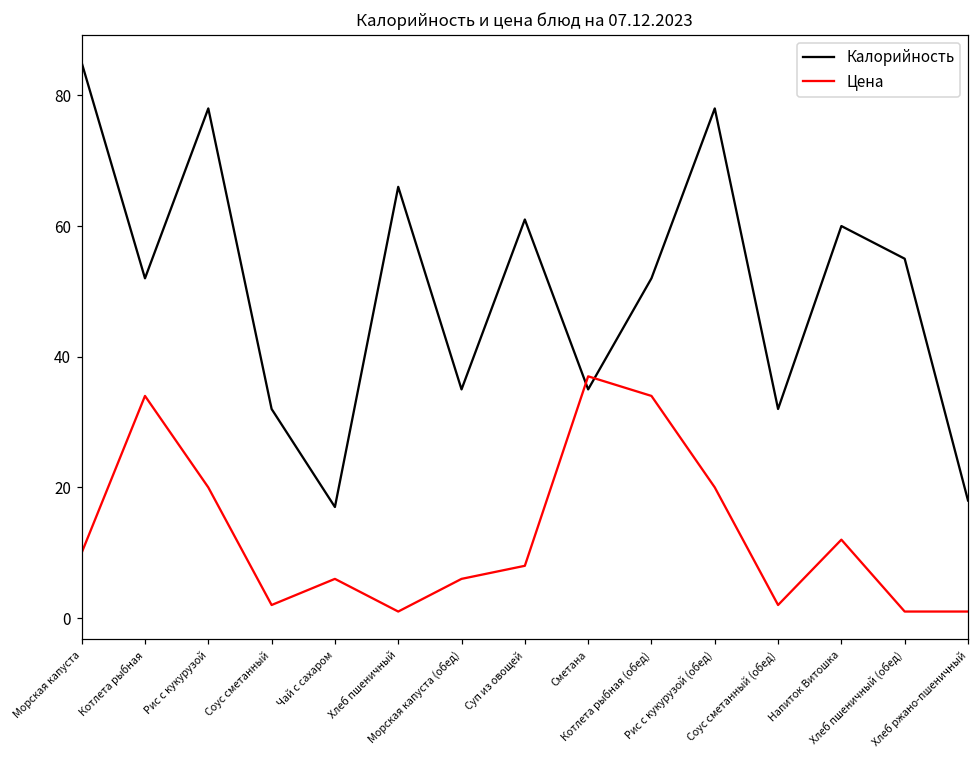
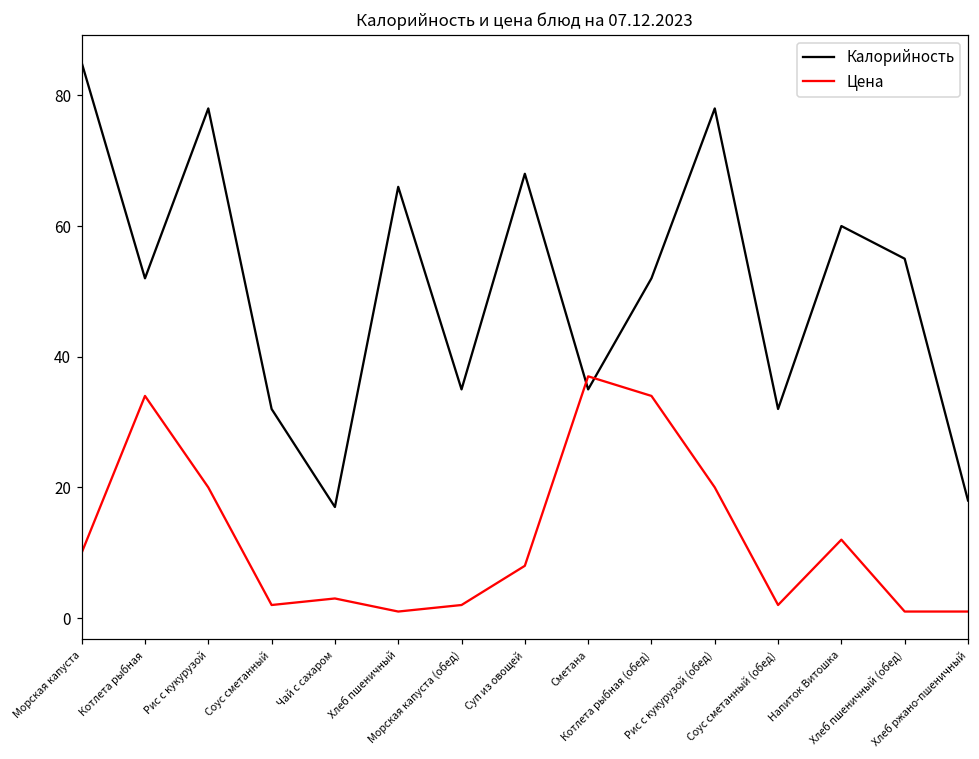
  {
    "Калорийность": {
      "Морская капуста": 85,
      "Котлета рыбная": 52,
      "Рис с кукурузой": 78,
      "Соус сметанный": 32,
      "Чай с сахаром": 17,
      "Хлеб пшеничный": 66,
      "Морская капуста (обед)": 35,
-     "Суп из овощей": 61,
+     "Суп из овощей": 68,
      "Сметана": 35,
      "Котлета рыбная (обед)": 52,
      "Рис с кукурузой (обед)": 78,
      "Соус сметанный (обед)": 32,
      "Напиток Витошка": 60,
      "Хлеб пшеничный (обед)": 55,
      "Хлеб ржано-пшеничный": 18
    },
    "Цена": {
      "Морская капуста": 10,
      "Котлета рыбная": 34,
      "Рис с кукурузой": 20,
      "Соус сметанный": 2,
-     "Чай с сахаром": 6,
+     "Чай с сахаром": 3,
      "Хлеб пшеничный": 1,
-     "Морская капуста (обед)": 6,
+     "Морская капуста (обед)": 2,
      "Суп из овощей": 8,
      "Сметана": 37,
      "Котлета рыбная (обед)": 34,
      "Рис с кукурузой (обед)": 20,
      "Соус сметанный (обед)": 2,
      "Напиток Витошка": 12,
      "Хлеб пшеничный (обед)": 1,
      "Хлеб ржано-пшеничный": 1
    }
  }
